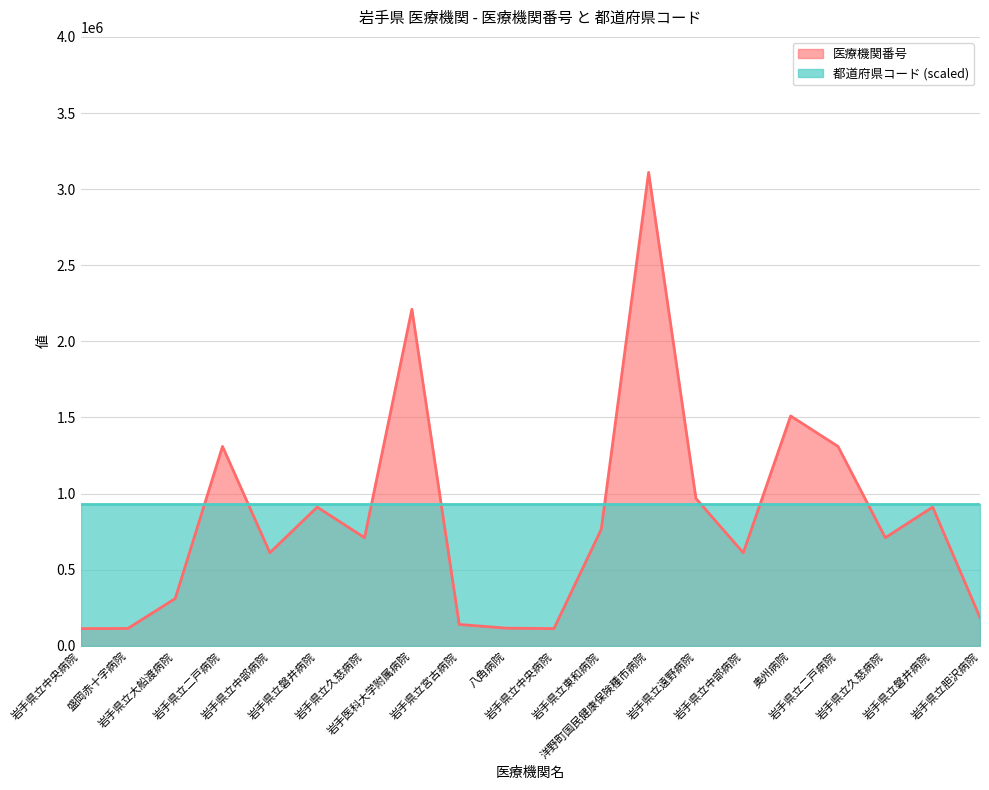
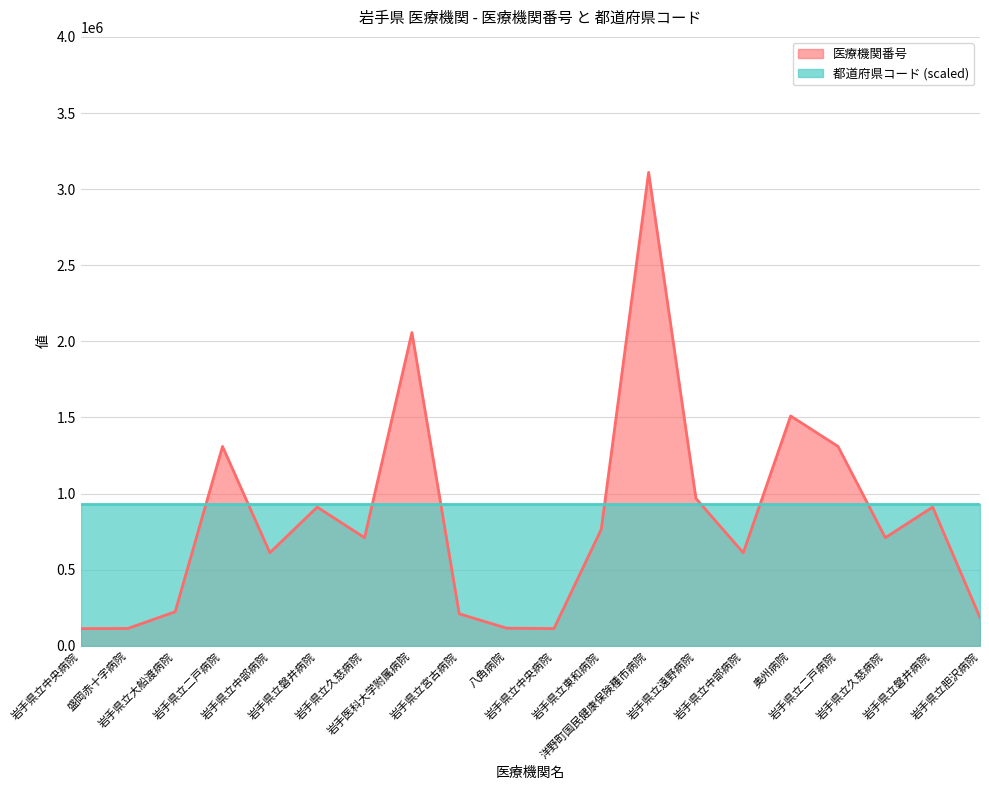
  {
    "医療機関番号": {
      "盛岡赤十字病院": 110000,
-     "岩手県立大船渡病院": 310000,
-     "岩手医科大学附属病院": 2210000,
-     "岩手県立宮古病院": 140000,
+     "岩手県立大船渡病院": 220000,
+     "岩手医科大学附属病院": 2060000,
+     "岩手県立宮古病院": 210000,
      "八角病院": 120000,
      "岩手県立東和病院": 770000,
      "洋野町国民健康保険種市病院": 3110000,
      "岩手県立遠野病院": 970000,
      "奥州病院": 1510000,
      "岩手県立胆沢病院": 190000
    },
    "都道府県コード (scaled)": {
      "盛岡赤十字病院": 930000,
      "岩手県立大船渡病院": 930000,
      "岩手医科大学附属病院": 930000,
      "岩手県立宮古病院": 930000,
      "八角病院": 930000,
      "岩手県立東和病院": 930000,
      "洋野町国民健康保険種市病院": 930000,
      "岩手県立遠野病院": 930000,
      "奥州病院": 930000,
      "岩手県立胆沢病院": 930000
    }
  }
